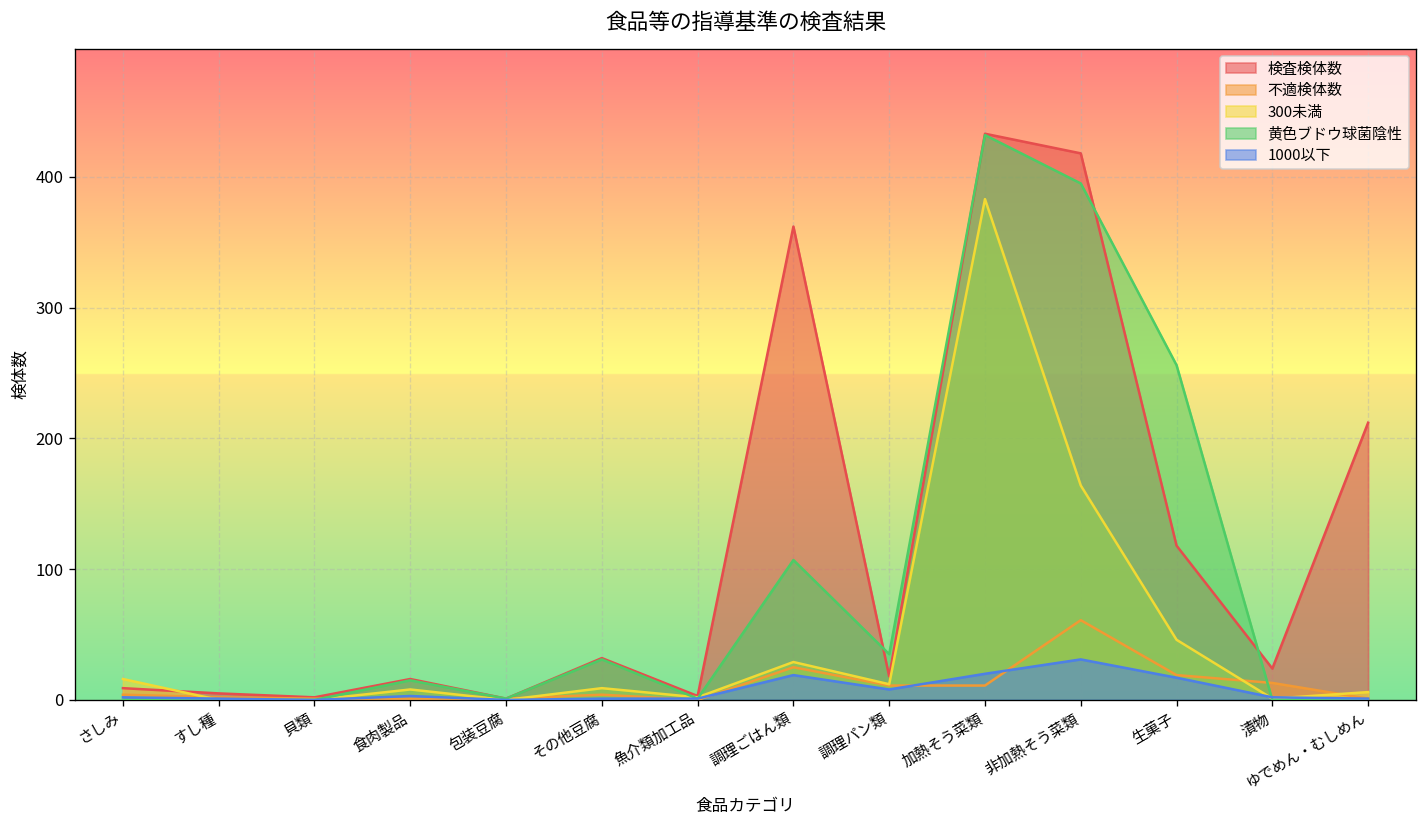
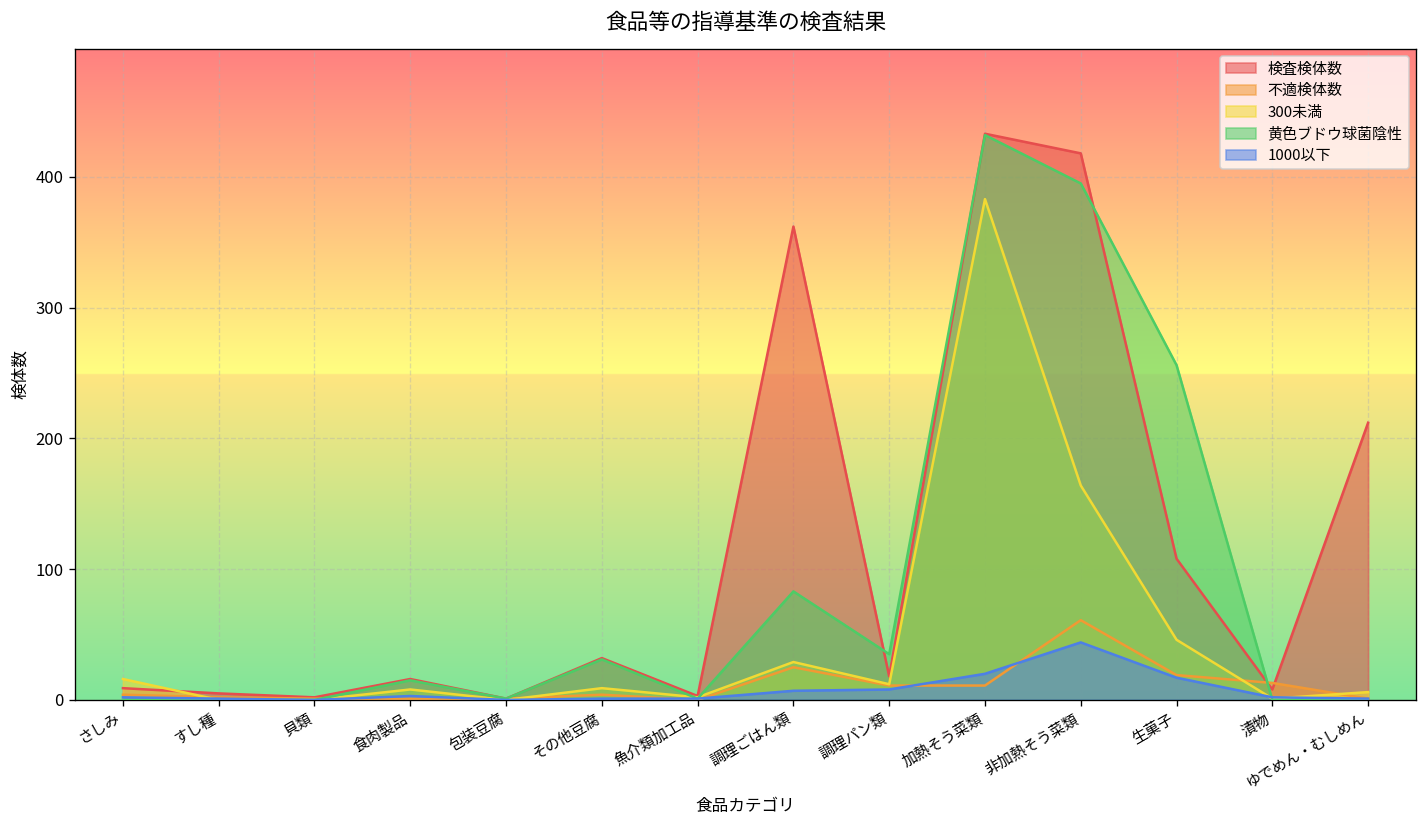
  {
    "検査検体数": {
      "さしみ": 9,
      "すし種": 5,
      "調理ごはん類": 362,
      "調理パン類": 18,
      "非加熱そう菜類": 418,
-     "生菓子": 118,
-     "漬物": 24,
+     "生菓子": 108,
+     "漬物": 8,
      "ゆでめん・むしめん": 212
    },
    "黄色ブドウ球菌陰性": {
-     "調理ごはん類": 107,
+     "調理ごはん類": 83,
      "調理パン類": 35,
      "非加熱そう菜類": 395,
      "生菓子": 256
    },
    "1000以下": {
      "その他豆腐": 1,
-     "調理ごはん類": 19,
+     "調理ごはん類": 7,
      "調理パン類": 8,
      "加熱そう菜類": 20,
-     "非加熱そう菜類": 31
+     "非加熱そう菜類": 44
    }
  }
